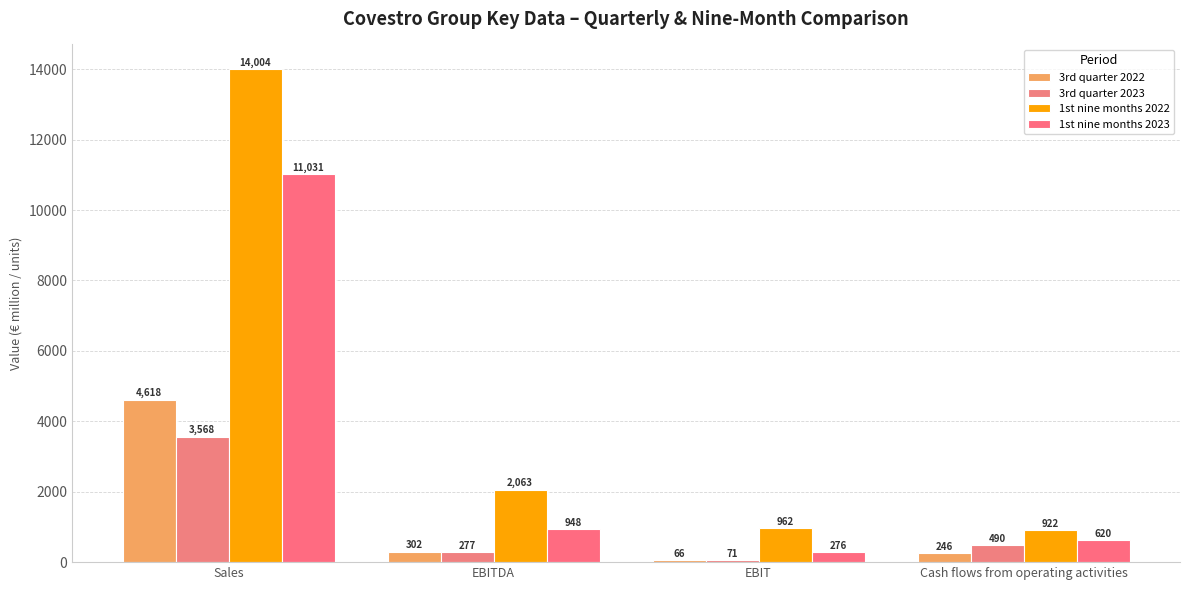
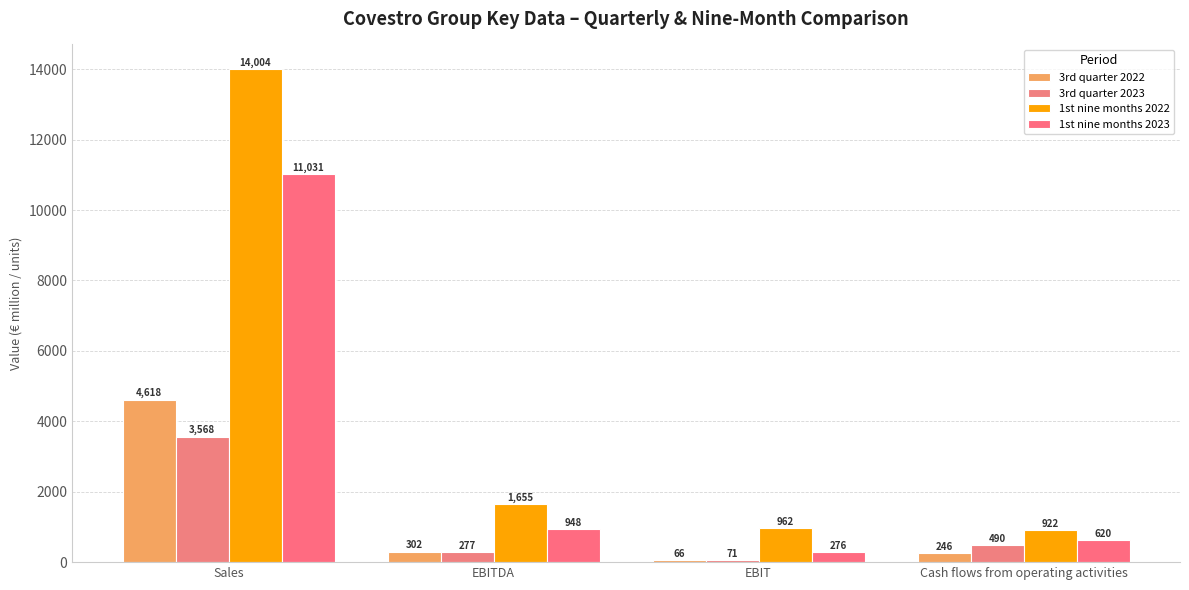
  {
    "1st nine months 2022": {
      "Sales": "14,004",
-     "EBITDA": "2,063",
+     "EBITDA": "1,655",
      "EBIT": "962",
      "Cash flows from operating activities": "922"
    }
  }
